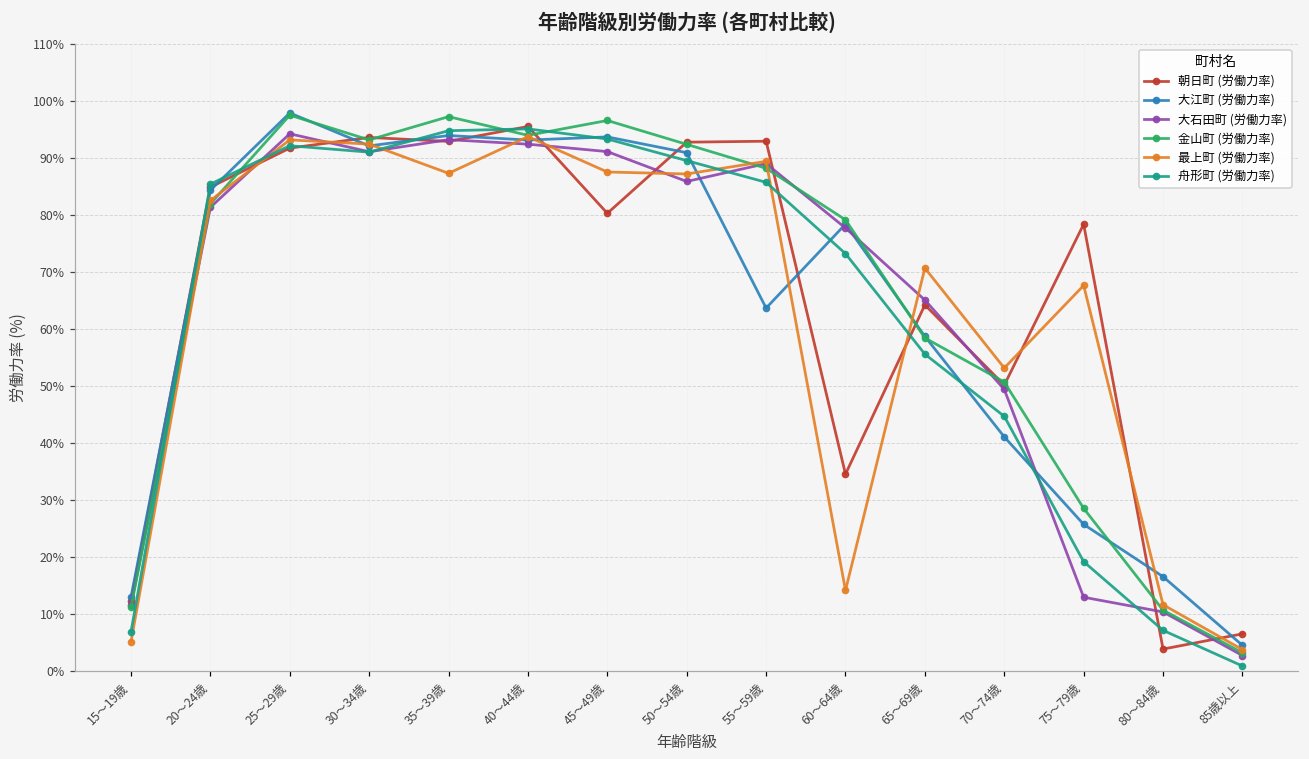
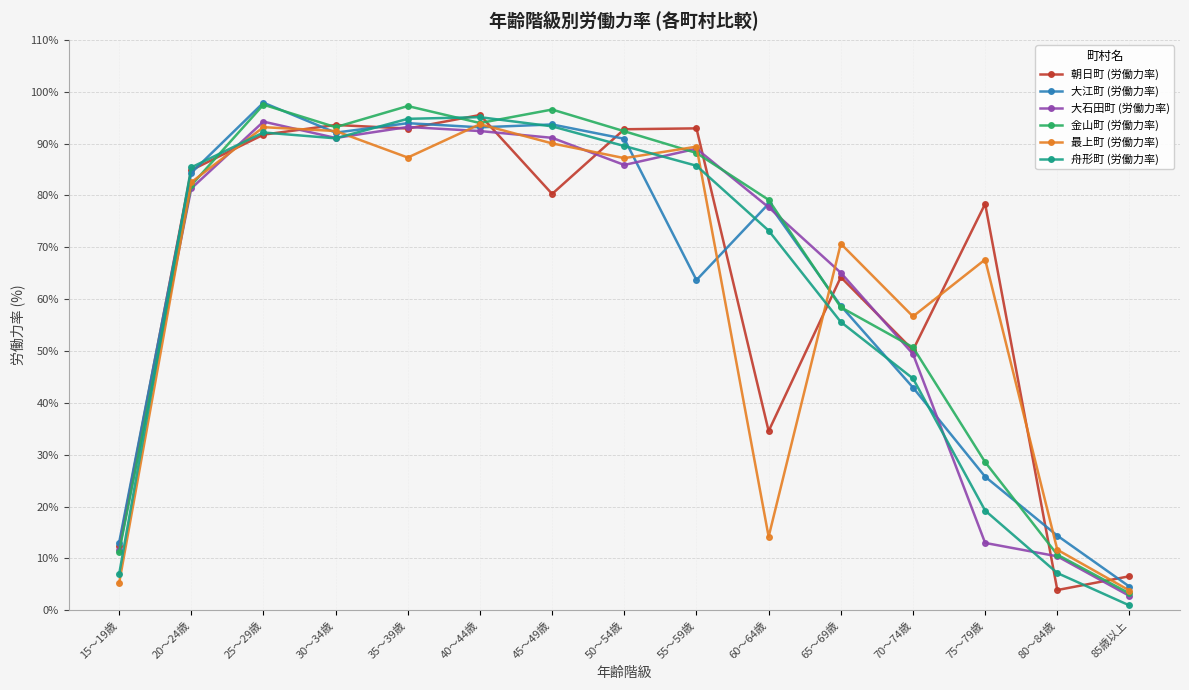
  {
    "朝日町 (労働力率)": {
      "15～19歳": "12%",
      "20～24歳": "85%",
      "45～49歳": "80%",
      "55～59歳": "93%",
      "60～64歳": "35%",
      "65～69歳": "64%",
      "70～74歳": "50%",
      "75～79歳": "78%",
      "80～84歳": "4%",
      "85歳以上": "7%"
    },
    "大江町 (労働力率)": {
      "15～19歳": "13%",
      "20～24歳": "84%",
      "35～39歳": "94%",
      "40～44歳": "93%",
      "50～54歳": "91%",
      "55～59歳": "64%",
      "60～64歳": "78%",
-     "70～74歳": "41%",
+     "70～74歳": "43%",
      "75～79歳": "26%",
-     "80～84歳": "17%",
+     "80～84歳": "14%",
      "85歳以上": "5%"
    },
    "大石田町 (労働力率)": {
      "20～24歳": "81%",
      "25～29歳": "94%",
      "40～44歳": "92%",
      "45～49歳": "91%",
      "50～54歳": "86%",
      "60～64歳": "78%",
      "65～69歳": "65%",
      "70～74歳": "49%",
      "75～79歳": "13%"
    },
    "最上町 (労働力率)": {
      "15～19歳": "5%",
      "20～24歳": "83%",
      "25～29歳": "93%",
      "35～39歳": "87%",
-     "45～49歳": "88%",
+     "45～49歳": "90%",
      "50～54歳": "87%",
      "60～64歳": "14%",
      "65～69歳": "71%",
-     "70～74歳": "53%",
+     "70～74歳": "57%",
      "75～79歳": "68%",
      "80～84歳": "12%",
      "85歳以上": "4%"
    }
  }
